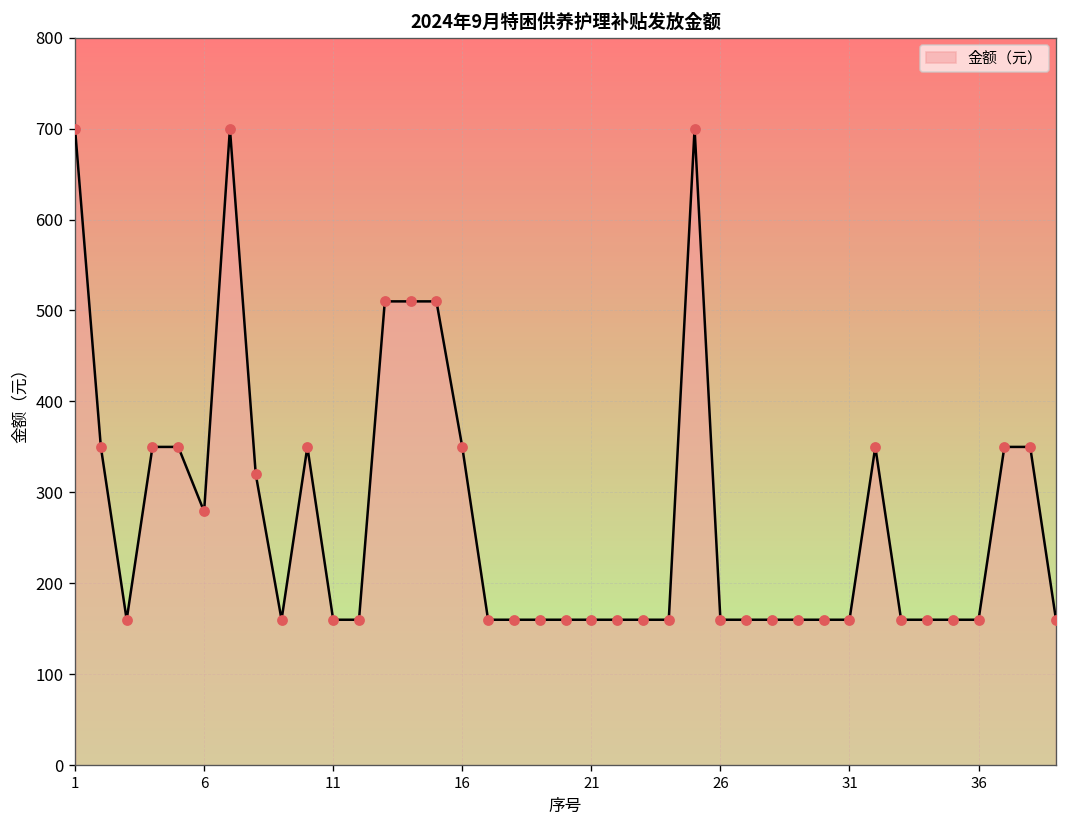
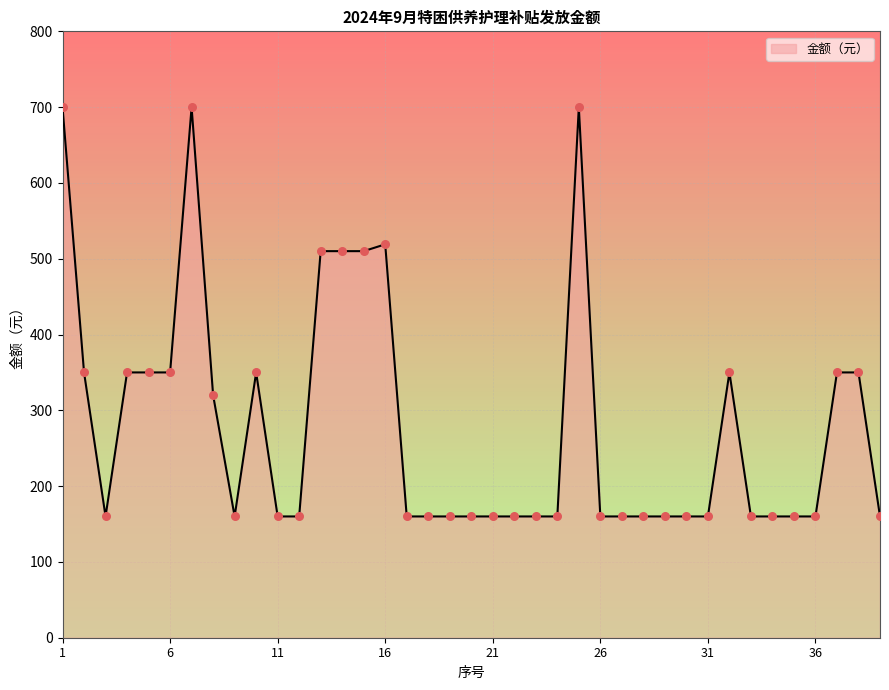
  {
    "1": 700,
-   "6": 280,
+   "6": 350,
    "11": 160,
-   "16": 350,
+   "16": 520,
    "21": 160,
    "26": 160,
    "31": 160,
    "36": 160
  }
